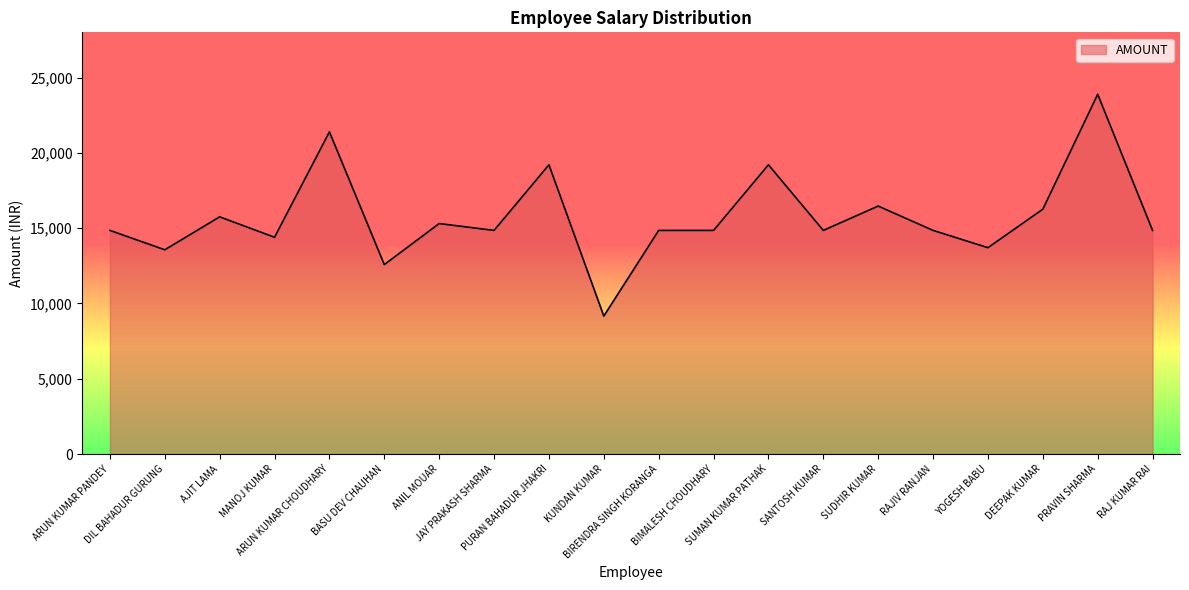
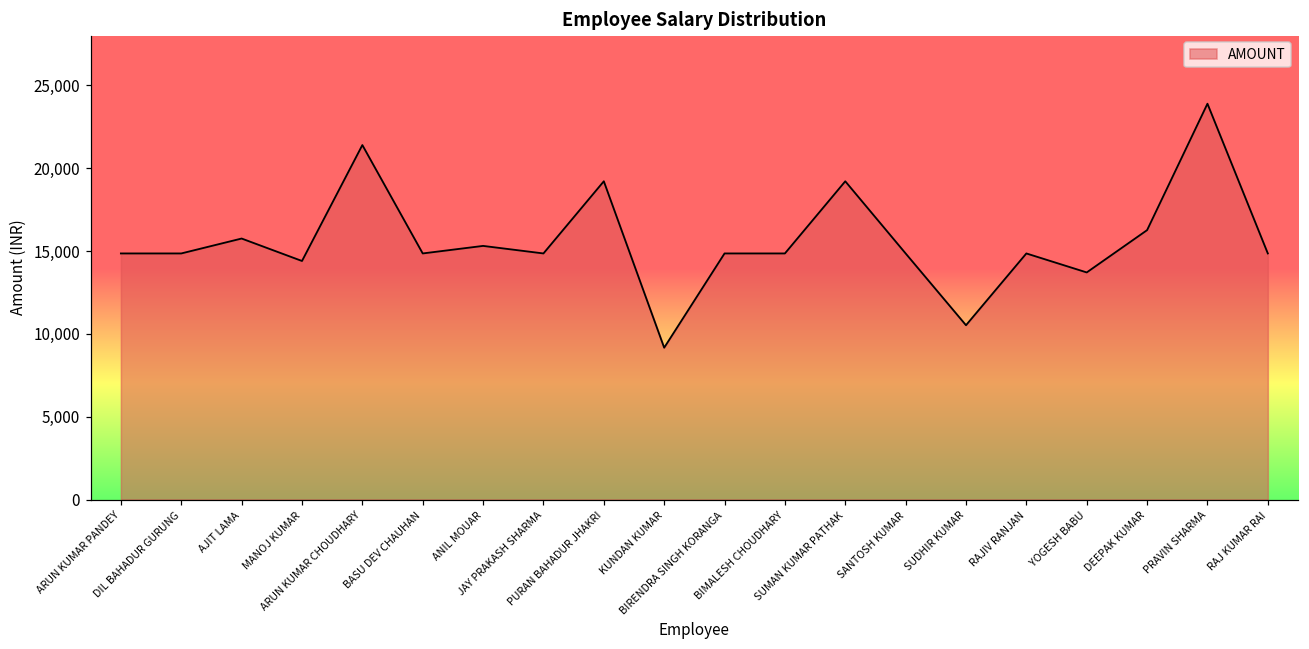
  {
    "ARUN KUMAR PANDEY": "14,900",
-   "DIL BAHADUR GURUNG": "13,600",
+   "DIL BAHADUR GURUNG": "14,900",
    "AJIT LAMA": "15,800",
    "MANOJ KUMAR": "14,400",
    "ARUN KUMAR CHOUDHARY": "21,400",
-   "BASU DEV CHAUHAN": "12,600",
+   "BASU DEV CHAUHAN": "14,900",
    "ANIL MOUAR": "15,300",
    "JAY PRAKASH SHARMA": "14,900",
    "PURAN BAHADUR JHAKRI": "19,200",
    "KUNDAN KUMAR": "9,200",
    "BIRENDRA SINGH KORANGA": "14,900",
    "BIMALESH CHOUDHARY": "14,900",
    "SUMAN KUMAR PATHAK": "19,200",
    "SANTOSH KUMAR": "14,900",
-   "SUDHIR KUMAR": "16,500",
+   "SUDHIR KUMAR": "10,500",
    "RAJIV RANJAN": "14,900",
    "YOGESH BABU": "13,700",
    "DEEPAK KUMAR": "16,300",
    "PRAVIN SHARMA": "23,900",
    "RAJ KUMAR RAI": "14,900"
  }
